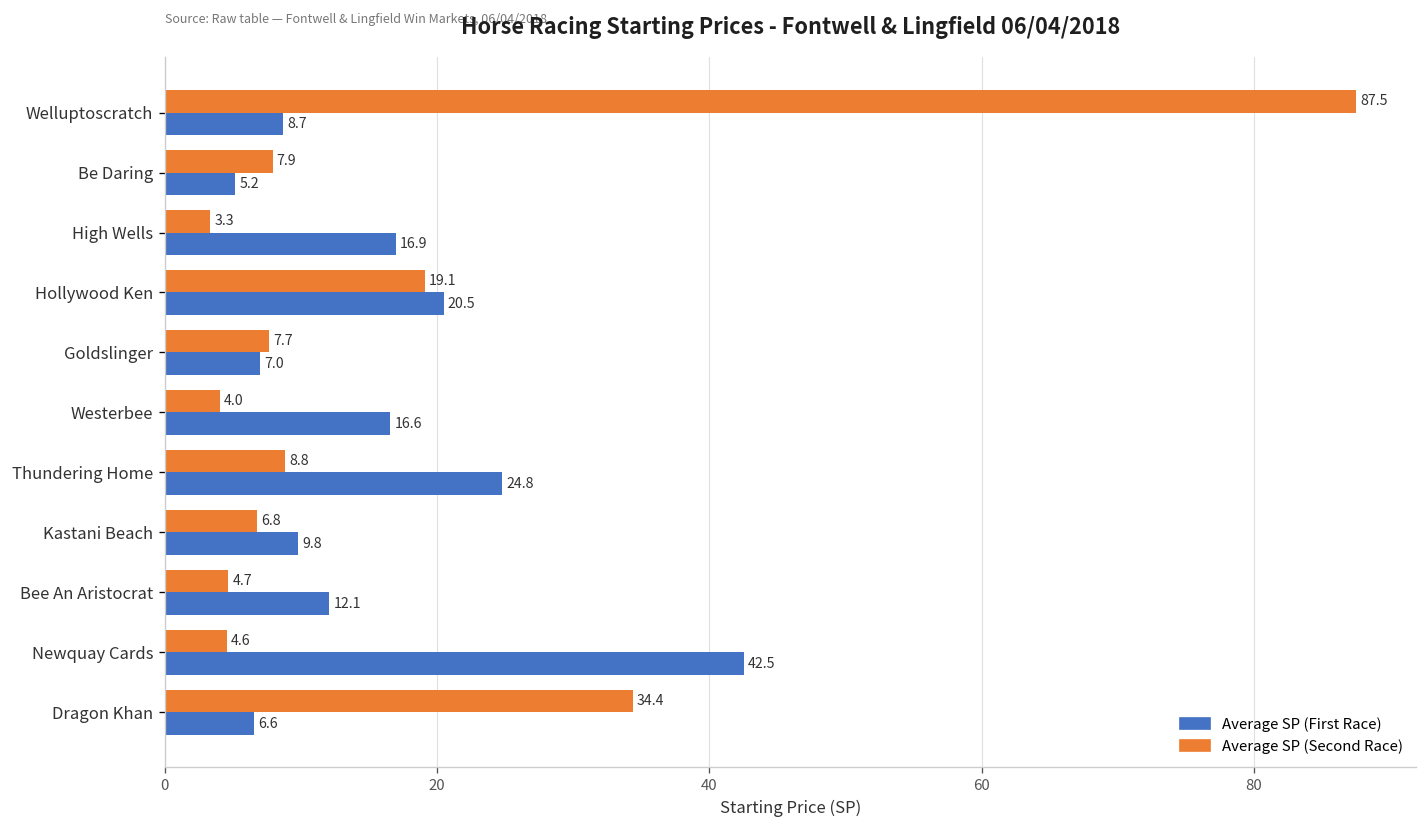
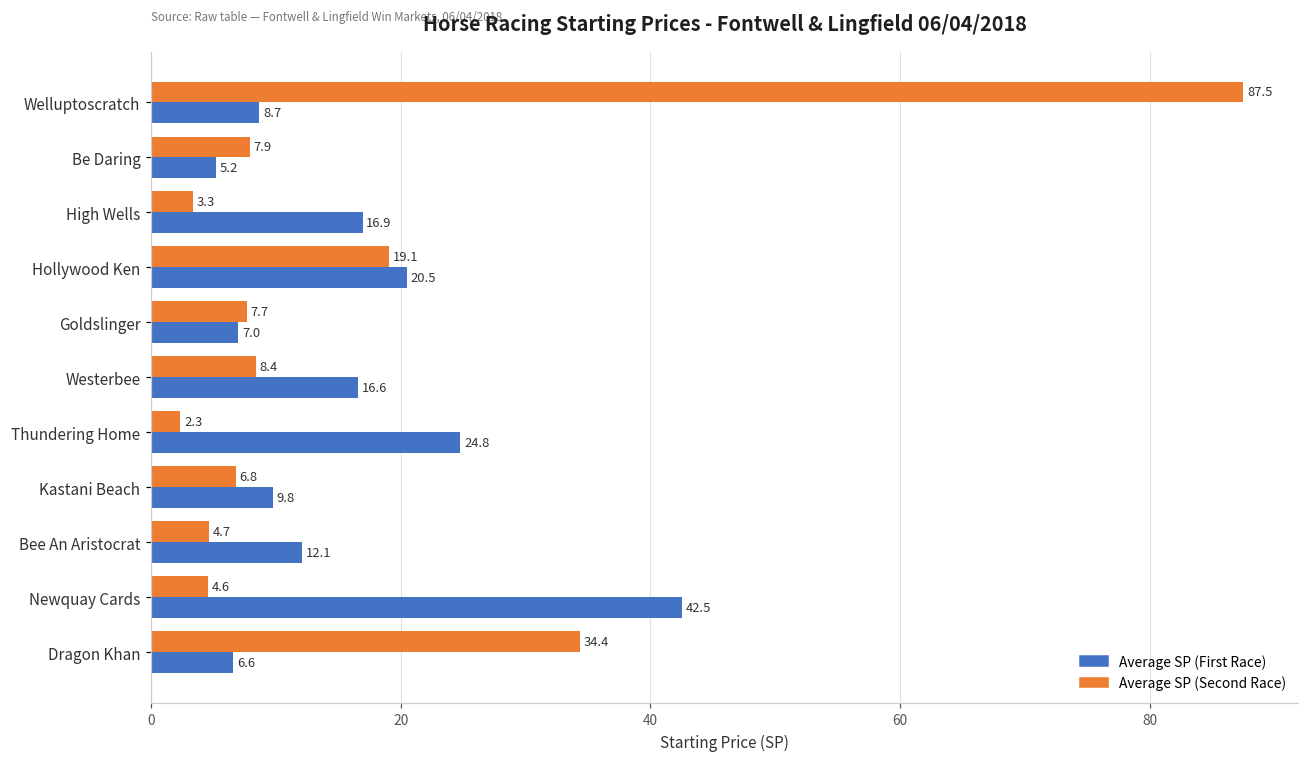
  {
    "Average SP (First Race)": {
      "Welluptoscratch": 8.7,
      "Be Daring": 5.2,
      "High Wells": 16.9,
      "Hollywood Ken": 20.5,
      "Goldslinger": 7.0,
      "Westerbee": 16.6,
      "Thundering Home": 24.8,
      "Kastani Beach": 9.8,
      "Bee An Aristocrat": 12.1,
      "Newquay Cards": 42.5,
      "Dragon Khan": 6.6
    },
    "Average SP (Second Race)": {
      "Welluptoscratch": 87.5,
      "Be Daring": 7.9,
      "High Wells": 3.3,
      "Hollywood Ken": 19.1,
      "Goldslinger": 7.7,
-     "Westerbee": 4.0,
-     "Thundering Home": 8.8,
+     "Westerbee": 8.4,
+     "Thundering Home": 2.3,
      "Kastani Beach": 6.8,
      "Bee An Aristocrat": 4.7,
      "Newquay Cards": 4.6,
      "Dragon Khan": 34.4
    }
  }
